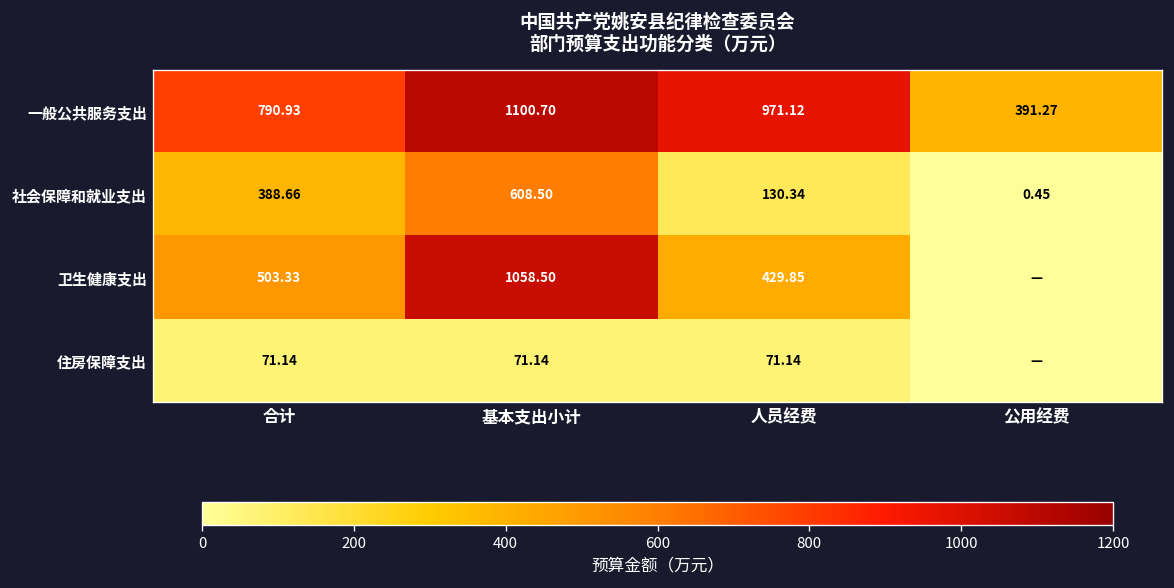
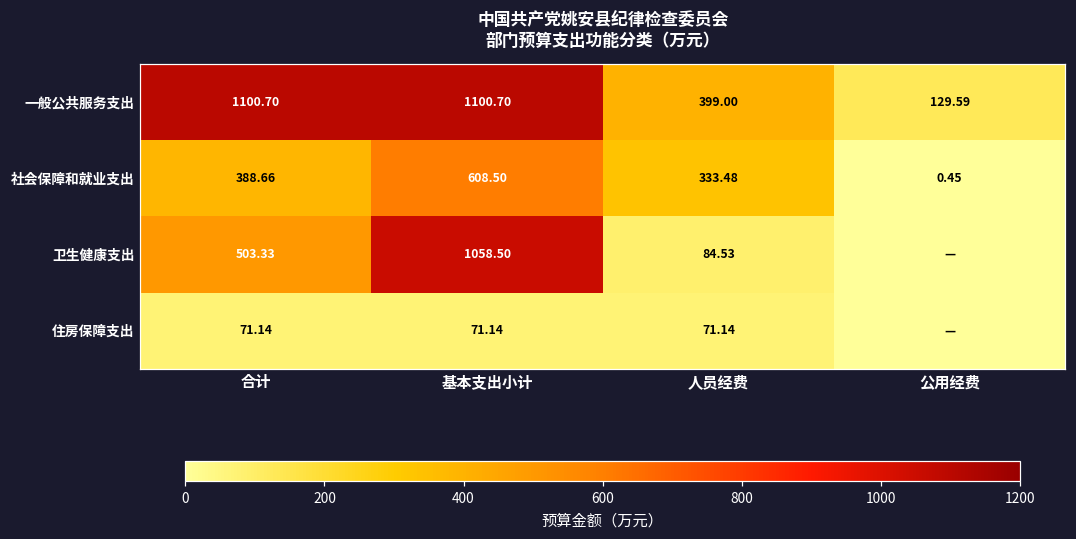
  {
    "一般公共服务支出": {
-     "合计": 790.93,
+     "合计": 1100.70,
      "基本支出小计": 1100.70,
-     "人员经费": 971.12,
-     "公用经费": 391.27
+     "人员经费": 399.00,
+     "公用经费": 129.59
    },
    "社会保障和就业支出": {
      "合计": 388.66,
      "基本支出小计": 608.50,
-     "人员经费": 130.34,
+     "人员经费": 333.48,
      "公用经费": 0.45
    },
    "卫生健康支出": {
      "合计": 503.33,
      "基本支出小计": 1058.50,
-     "人员经费": 429.85
+     "人员经费": 84.53
    },
    "住房保障支出": {
      "合计": 71.14,
      "基本支出小计": 71.14,
      "人员经费": 71.14
    }
  }
